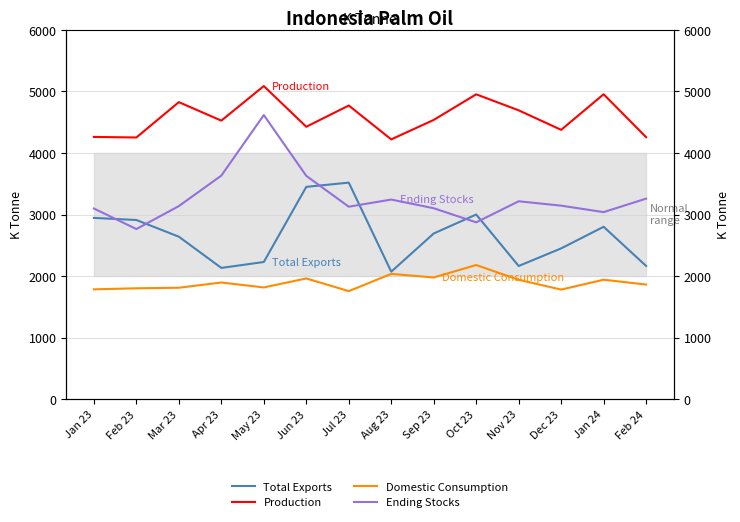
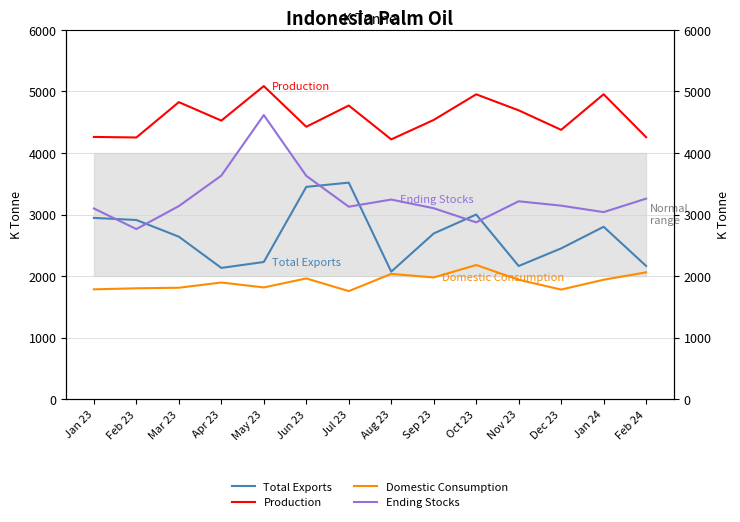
  {
    "Total Exports": {
      "Jan 23": 2900,
      "Feb 23": 2900,
      "Mar 23": 2600,
      "Apr 23": 2100,
      "May 23": 2200,
      "Jun 23": 3500,
      "Jul 23": 3500,
      "Sep 23": 2700,
      "Oct 23": 3000,
      "Nov 23": 2200,
      "Dec 23": 2500,
      "Jan 24": 2800,
      "Feb 24": 2200
    },
    "Production": {
      "Jan 23": 4300,
      "Feb 23": 4300,
      "Mar 23": 4800,
      "Apr 23": 4500,
      "May 23": 5100,
      "Jun 23": 4400,
      "Jul 23": 4800,
      "Aug 23": 4200,
      "Sep 23": 4500,
      "Oct 23": 5000,
      "Nov 23": 4700,
      "Dec 23": 4400,
      "Jan 24": 5000,
      "Feb 24": 4300
    },
    "Domestic Consumption": {
      "Jan 23": 1800,
      "Feb 23": 1800,
      "Mar 23": 1800,
      "Apr 23": 1900,
      "May 23": 1800,
      "Jun 23": 2000,
      "Jul 23": 1800,
      "Sep 23": 2000,
      "Oct 23": 2200,
      "Nov 23": 1900,
      "Dec 23": 1800,
      "Jan 24": 1900,
-     "Feb 24": 1900
+     "Feb 24": 2100
    },
    "Ending Stocks": {
      "Jan 23": 3100,
      "Feb 23": 2800,
      "Mar 23": 3100,
      "Apr 23": 3600,
      "May 23": 4600,
      "Jun 23": 3600,
      "Jul 23": 3100,
      "Aug 23": 3200,
      "Sep 23": 3100,
      "Oct 23": 2900,
      "Nov 23": 3200,
      "Dec 23": 3100,
      "Jan 24": 3000,
      "Feb 24": 3300
    }
  }
